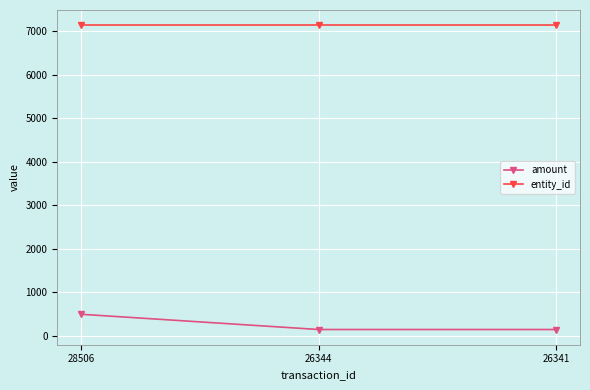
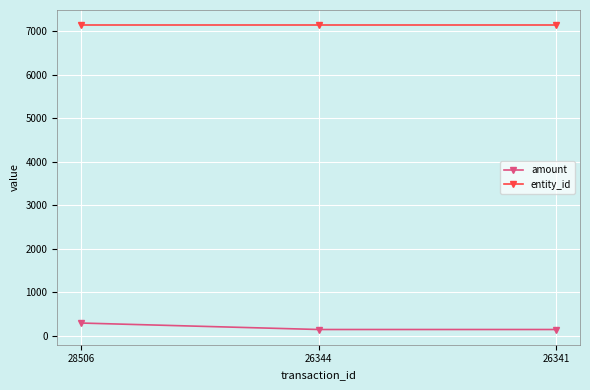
  {
    "amount": {
-     "28506": 500,
+     "28506": 300,
      "26344": 200,
      "26341": 200
    },
    "entity_id": {
      "28506": 7100,
      "26344": 7100,
      "26341": 7100
    }
  }
